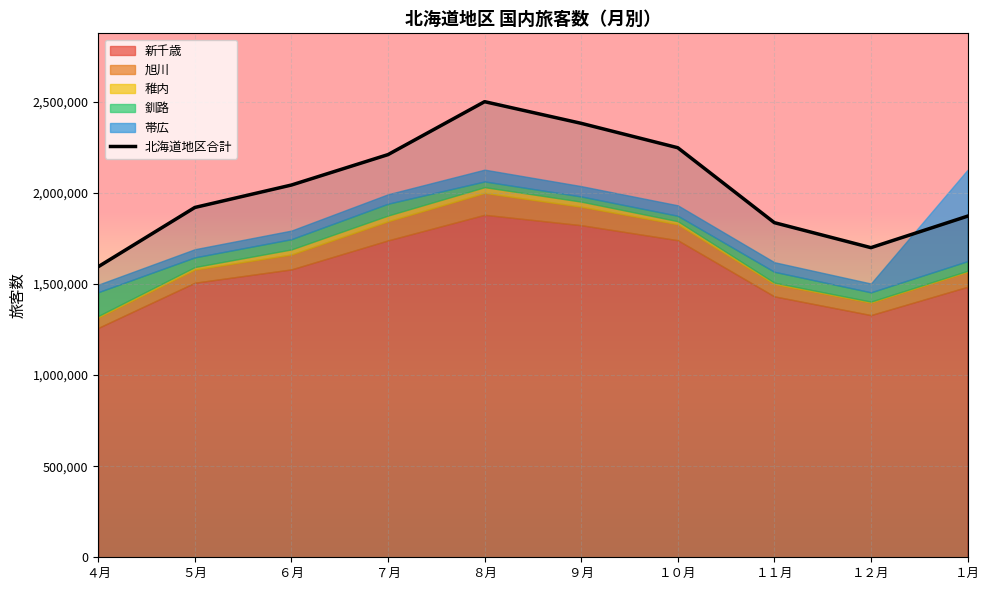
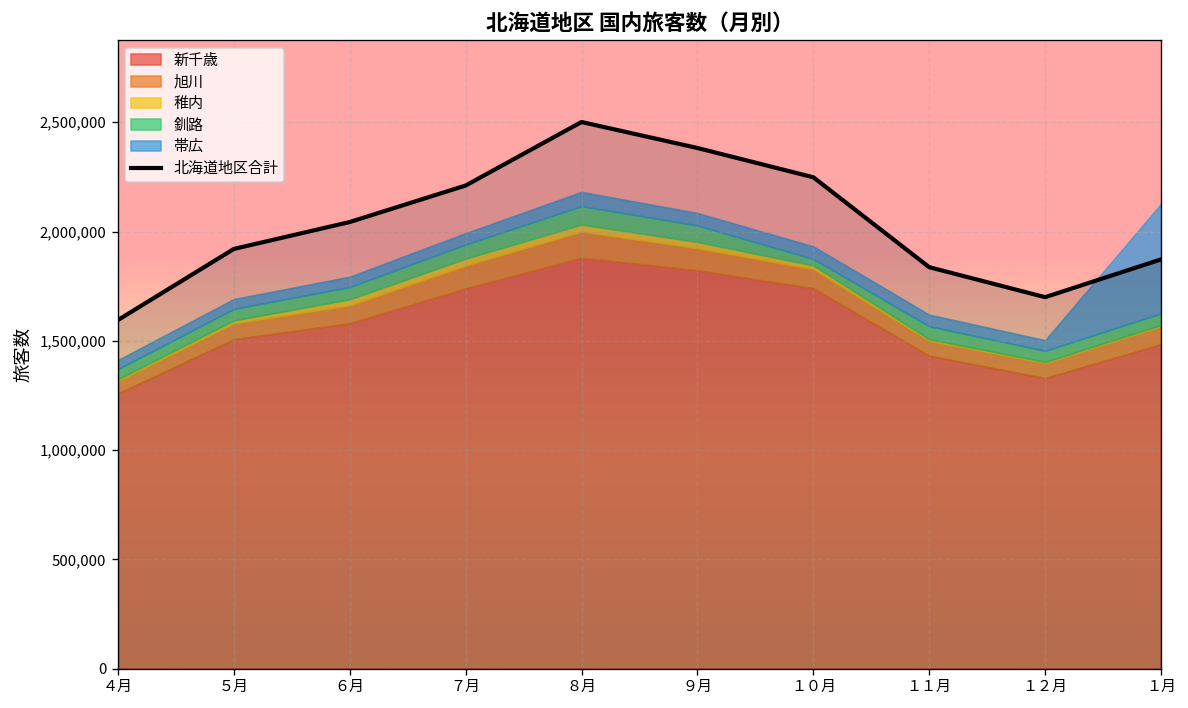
  {
    "稚内": {
      "６月": "30,000",
      "７月": "30,000",
      "８月": "30,000",
      "９月": "30,000",
      "１０月": "20,000"
    },
    "釧路": {
-     "４月": "130,000",
+     "４月": "50,000",
      "５月": "50,000",
      "６月": "60,000",
      "７月": "60,000",
-     "８月": "30,000",
-     "９月": "30,000",
+     "８月": "80,000",
+     "９月": "80,000",
      "１０月": "30,000",
      "１１月": "60,000",
      "１２月": "50,000",
      "１月": "50,000"
    },
    "帯広": {
      "４月": "40,000",
      "５月": "40,000",
      "６月": "50,000",
      "７月": "50,000",
      "８月": "60,000",
      "９月": "60,000",
      "１０月": "60,000",
      "１１月": "50,000",
      "１２月": "50,000",
      "１月": "500,000"
    },
    "北海道地区合計": {
      "４月": "1,600,000",
      "５月": "1,920,000",
      "６月": "2,040,000",
      "７月": "2,210,000",
      "８月": "2,500,000",
      "９月": "2,380,000",
      "１０月": "2,250,000",
      "１１月": "1,840,000",
      "１２月": "1,700,000",
      "１月": "1,870,000"
    }
  }
